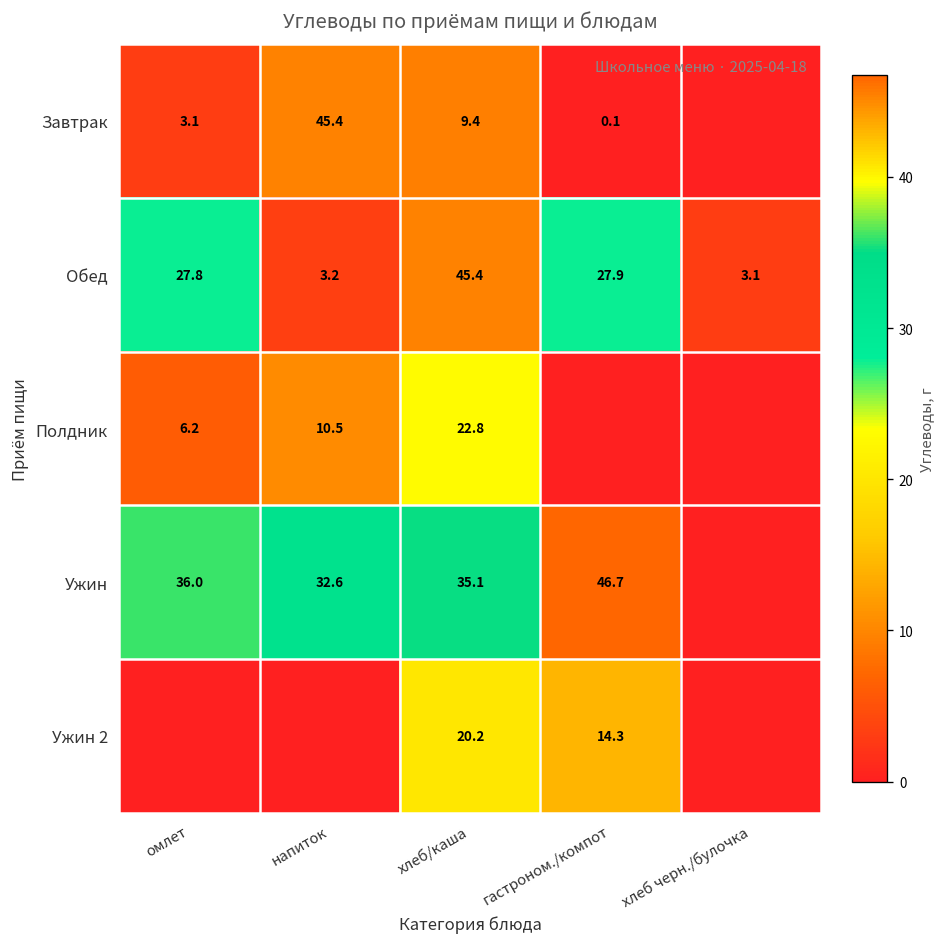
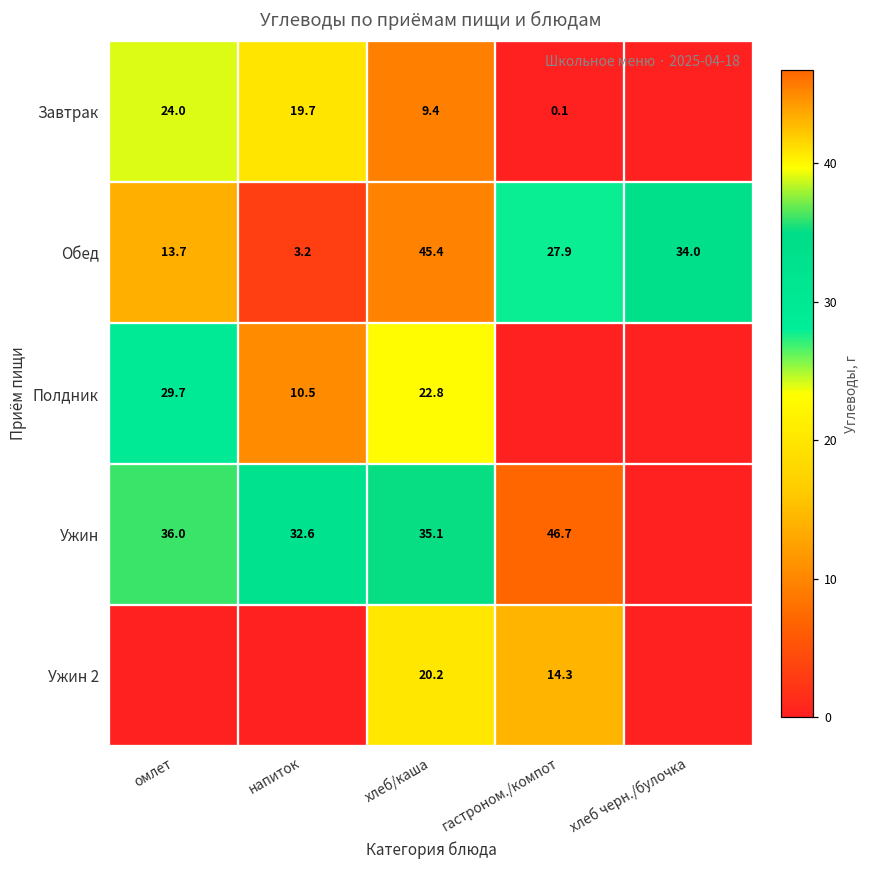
  {
    "Завтрак": {
-     "омлет": 3.1,
-     "напиток": 45.4,
+     "омлет": 24.0,
+     "напиток": 19.7,
      "хлеб/каша": 9.4,
      "гастроном./компот": 0.1
    },
    "Обед": {
-     "омлет": 27.8,
+     "омлет": 13.7,
      "напиток": 3.2,
      "хлеб/каша": 45.4,
      "гастроном./компот": 27.9,
-     "хлеб черн./булочка": 3.1
+     "хлеб черн./булочка": 34.0
    },
    "Полдник": {
-     "омлет": 6.2,
+     "омлет": 29.7,
      "напиток": 10.5,
      "хлеб/каша": 22.8
    },
    "Ужин": {
      "омлет": 36.0,
      "напиток": 32.6,
      "хлеб/каша": 35.1,
      "гастроном./компот": 46.7
    },
    "Ужин 2": {
      "хлеб/каша": 20.2,
      "гастроном./компот": 14.3
    }
  }
